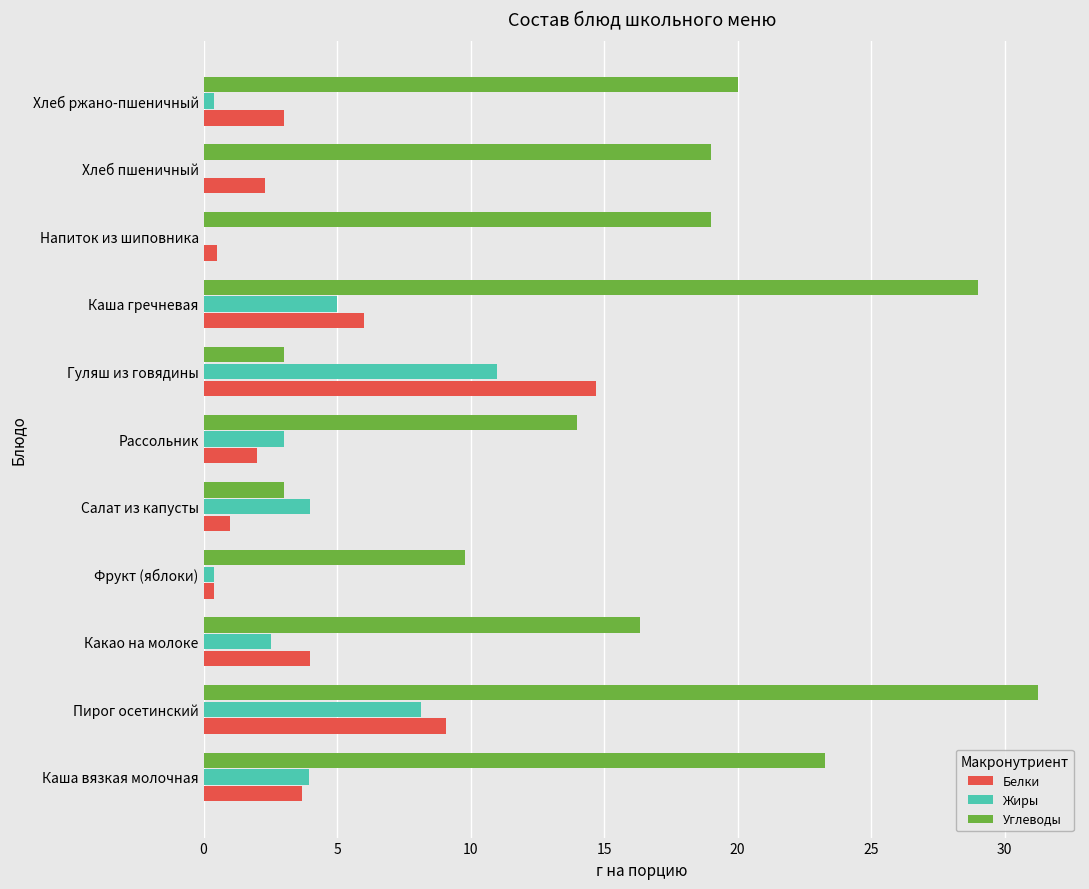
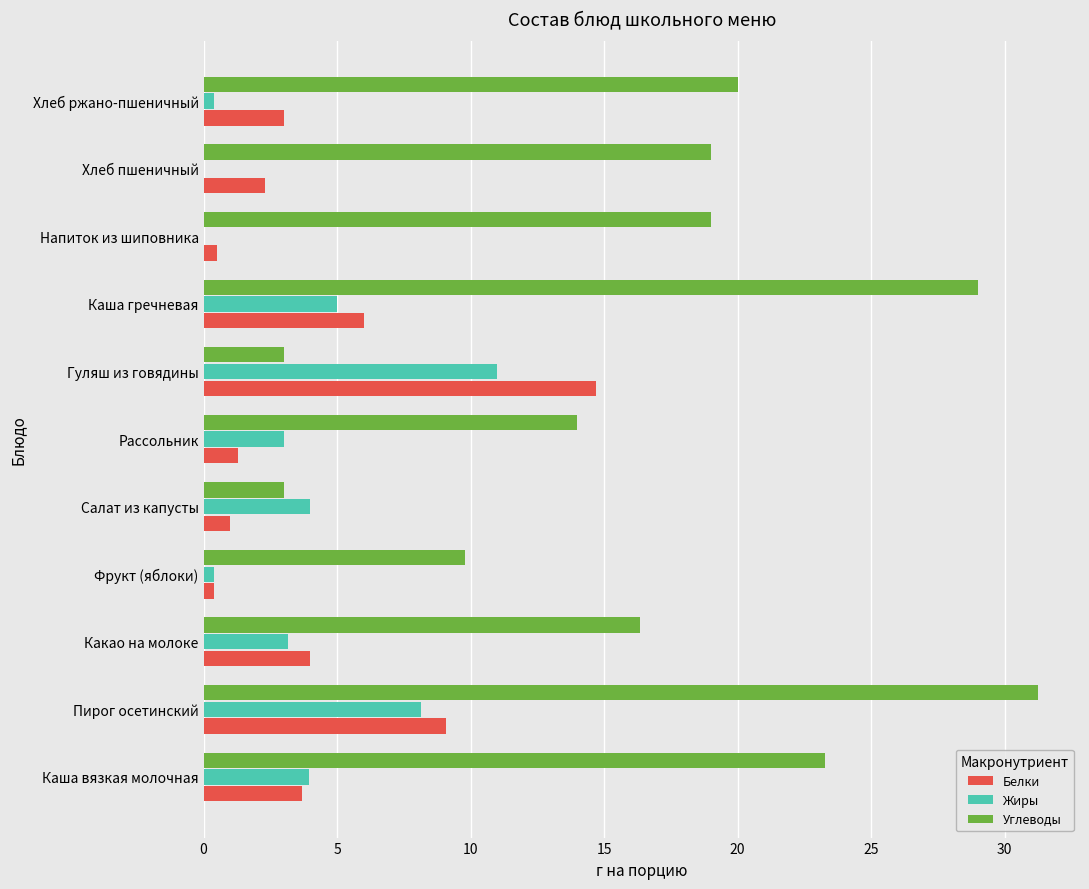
  {
    "Белки": {
      "Хлеб ржано-пшеничный": 3.0,
      "Хлеб пшеничный": 2.3,
      "Напиток из шиповника": 0.5,
      "Каша гречневая": 6.0,
      "Гуляш из говядины": 14.7,
-     "Рассольник": 2.0,
+     "Рассольник": 1.3,
      "Салат из капусты": 1.0,
      "Фрукт (яблоки)": 0.4,
      "Какао на молоке": 4.0,
      "Пирог осетинский": 9.1,
      "Каша вязкая молочная": 3.7
    },
    "Жиры": {
      "Хлеб ржано-пшеничный": 0.4,
      "Хлеб пшеничный": 0.0,
      "Напиток из шиповника": 0.0,
      "Каша гречневая": 5.0,
      "Гуляш из говядины": 11.0,
      "Рассольник": 3.0,
      "Салат из капусты": 4.0,
      "Фрукт (яблоки)": 0.4,
-     "Какао на молоке": 2.5,
+     "Какао на молоке": 3.2,
      "Пирог осетинский": 8.2,
      "Каша вязкая молочная": 3.9
    },
    "Углеводы": {
      "Хлеб ржано-пшеничный": 20.0,
      "Хлеб пшеничный": 19.0,
      "Напиток из шиповника": 19.0,
      "Каша гречневая": 29.0,
      "Гуляш из говядины": 3.0,
      "Рассольник": 14.0,
      "Салат из капусты": 3.0,
      "Фрукт (яблоки)": 9.8,
      "Какао на молоке": 16.3,
      "Пирог осетинский": 31.3,
      "Каша вязкая молочная": 23.3
    }
  }
